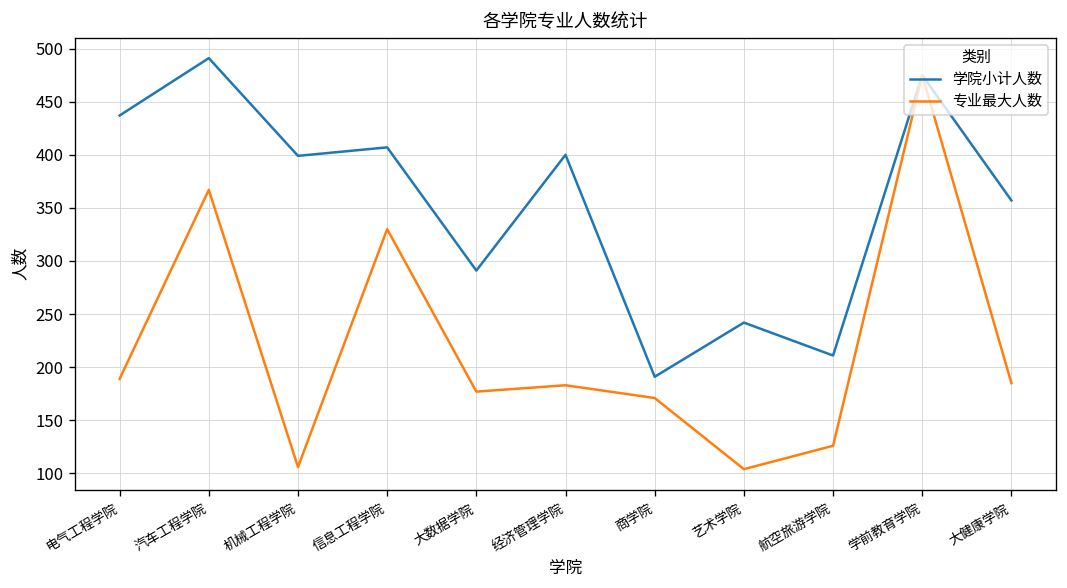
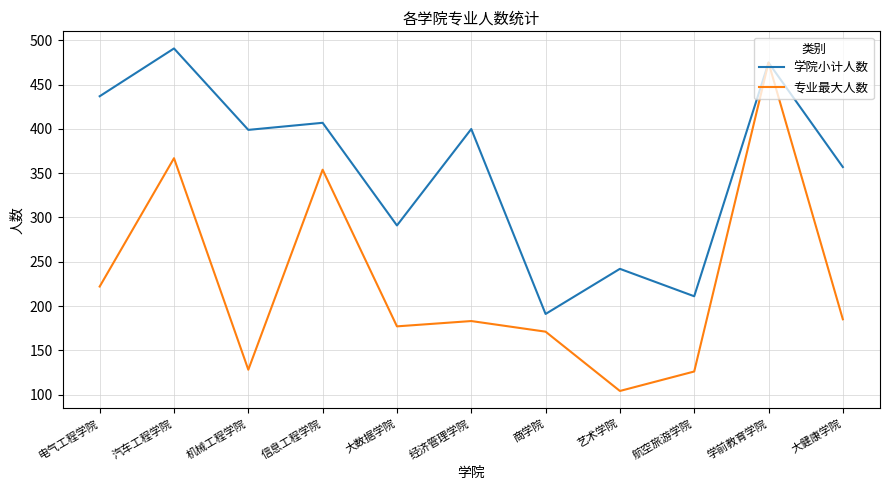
  {
    "学院小计人数": {
      "电气工程学院": 440,
      "汽车工程学院": 490,
      "机械工程学院": 400,
      "信息工程学院": 410,
      "大数据学院": 290,
      "经济管理学院": 400,
      "商学院": 190,
      "艺术学院": 240,
      "航空旅游学院": 210,
      "大健康学院": 360
    },
    "专业最大人数": {
-     "电气工程学院": 190,
+     "电气工程学院": 220,
      "汽车工程学院": 370,
-     "机械工程学院": 110,
-     "信息工程学院": 330,
+     "机械工程学院": 130,
+     "信息工程学院": 350,
      "大数据学院": 180,
      "经济管理学院": 180,
      "商学院": 170,
      "艺术学院": 100,
      "航空旅游学院": 130,
      "大健康学院": 190
    }
  }
